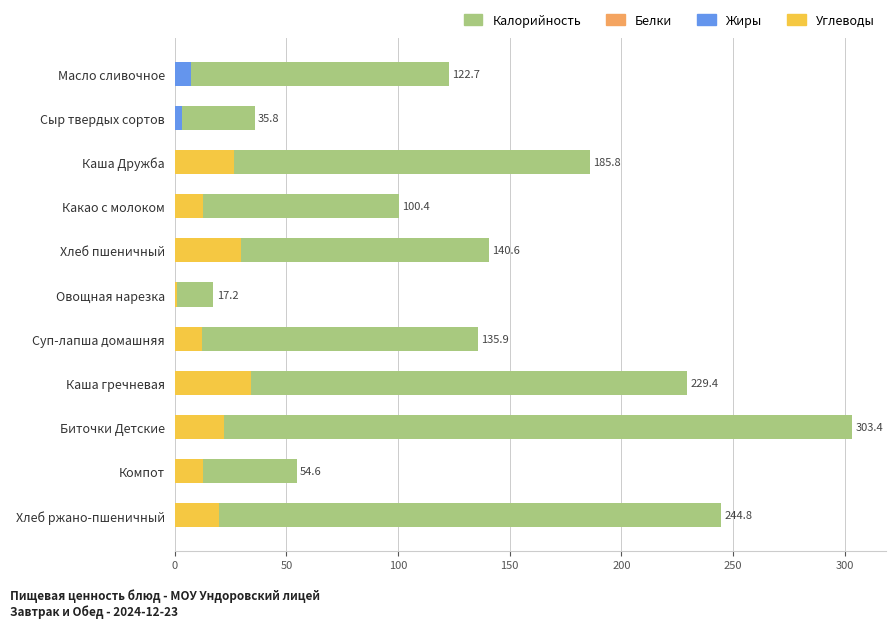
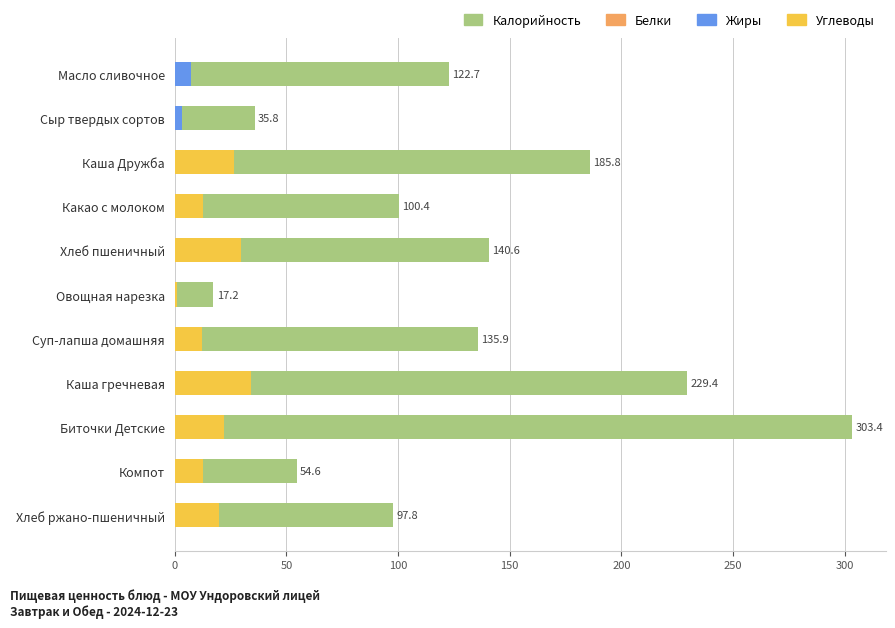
  {
    "Калорийность": {
      "Масло сливочное": 122.7,
      "Сыр твердых сортов": 35.8,
      "Каша Дружба": 185.8,
      "Какао с молоком": 100.4,
      "Хлеб пшеничный": 140.6,
      "Овощная нарезка": 17.2,
      "Суп-лапша домашняя": 135.9,
      "Каша гречневая": 229.4,
      "Биточки Детские": 303.4,
      "Компот": 54.6,
-     "Хлеб ржано-пшеничный": 244.8
+     "Хлеб ржано-пшеничный": 97.8
    },
    "Жиры": {
      "Овощная нарезка": 0
    }
  }
